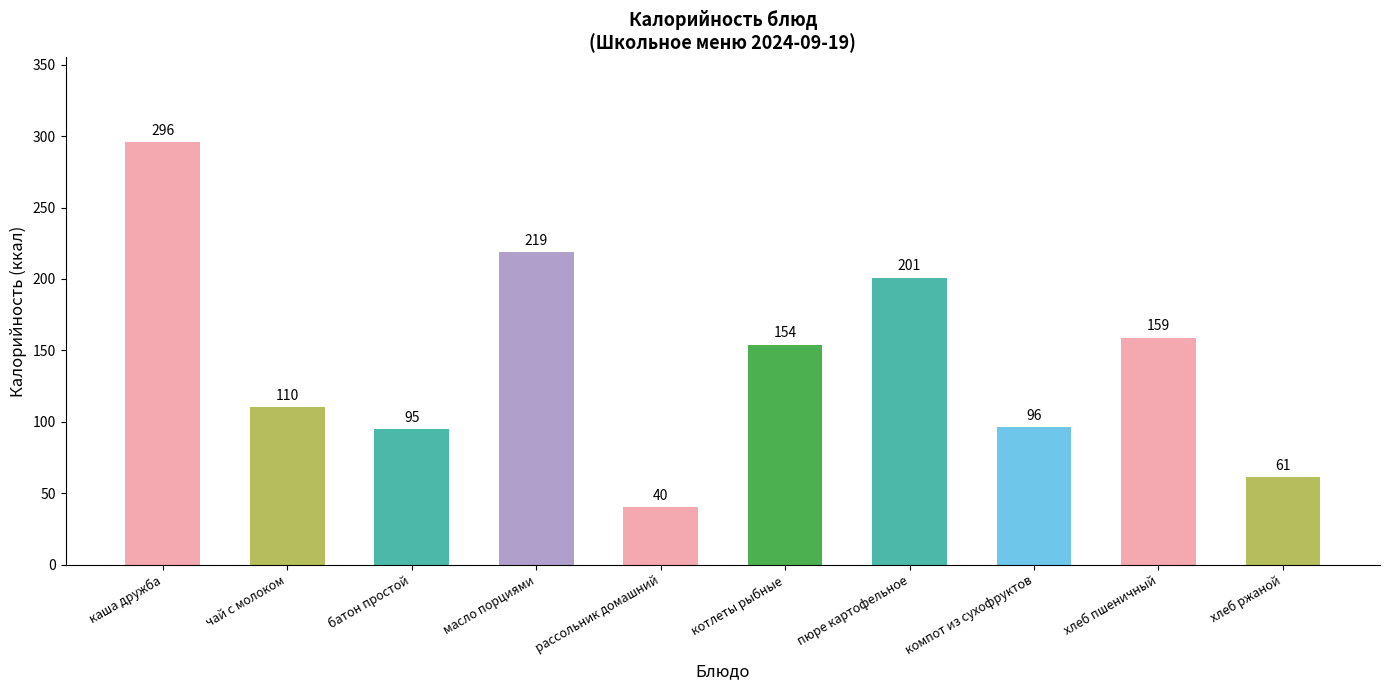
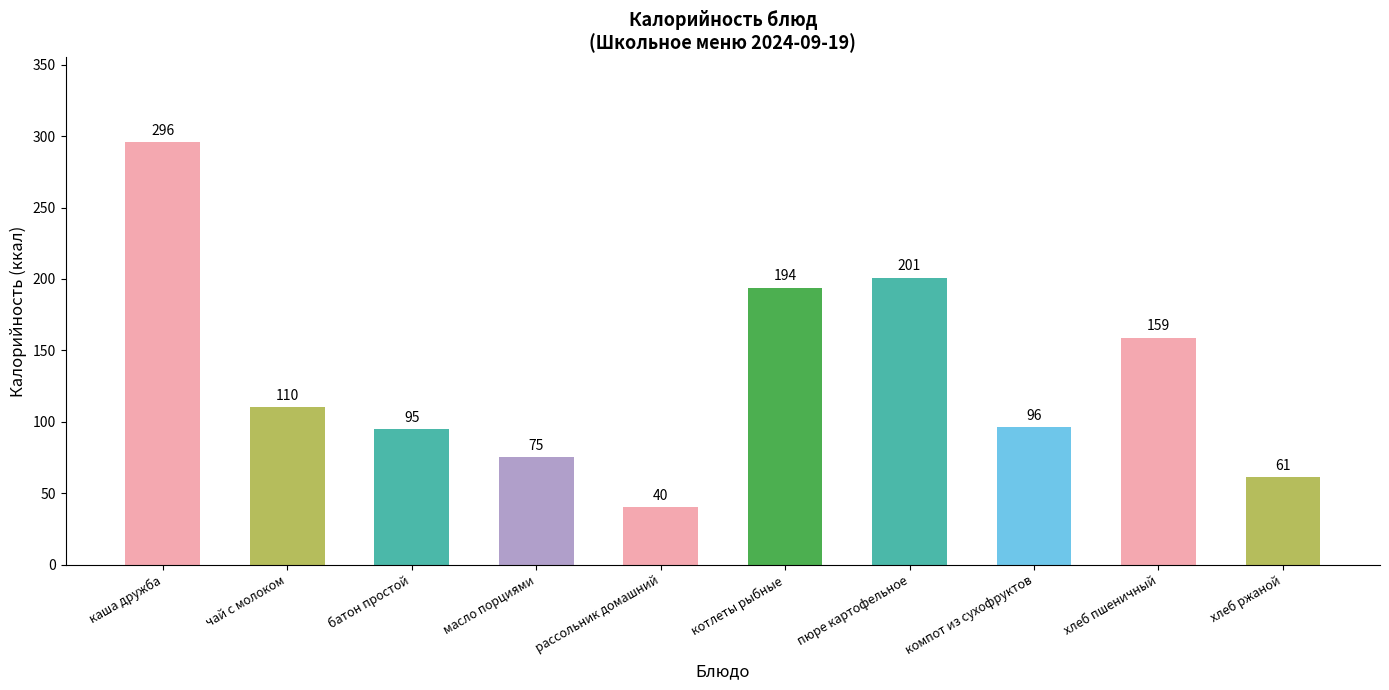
  {
    "каша дружба": 296,
    "чай с молоком": 110,
    "батон простой": 95,
-   "масло порциями": 219,
+   "масло порциями": 75,
    "рассольник домашний": 40,
-   "котлеты рыбные": 154,
+   "котлеты рыбные": 194,
    "пюре картофельное": 201,
    "компот из сухофруктов": 96,
    "хлеб пшеничный": 159,
    "хлеб ржаной": 61
  }
